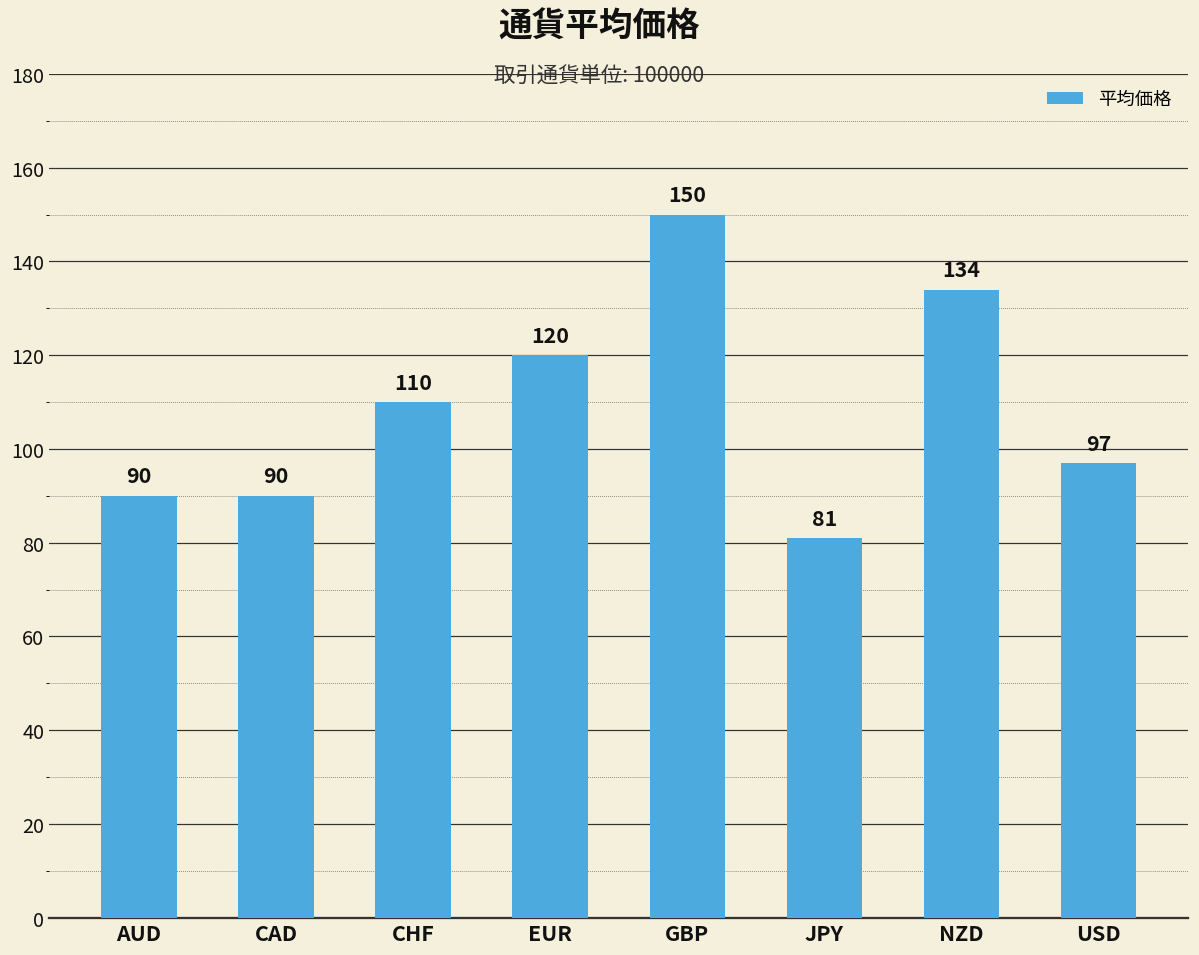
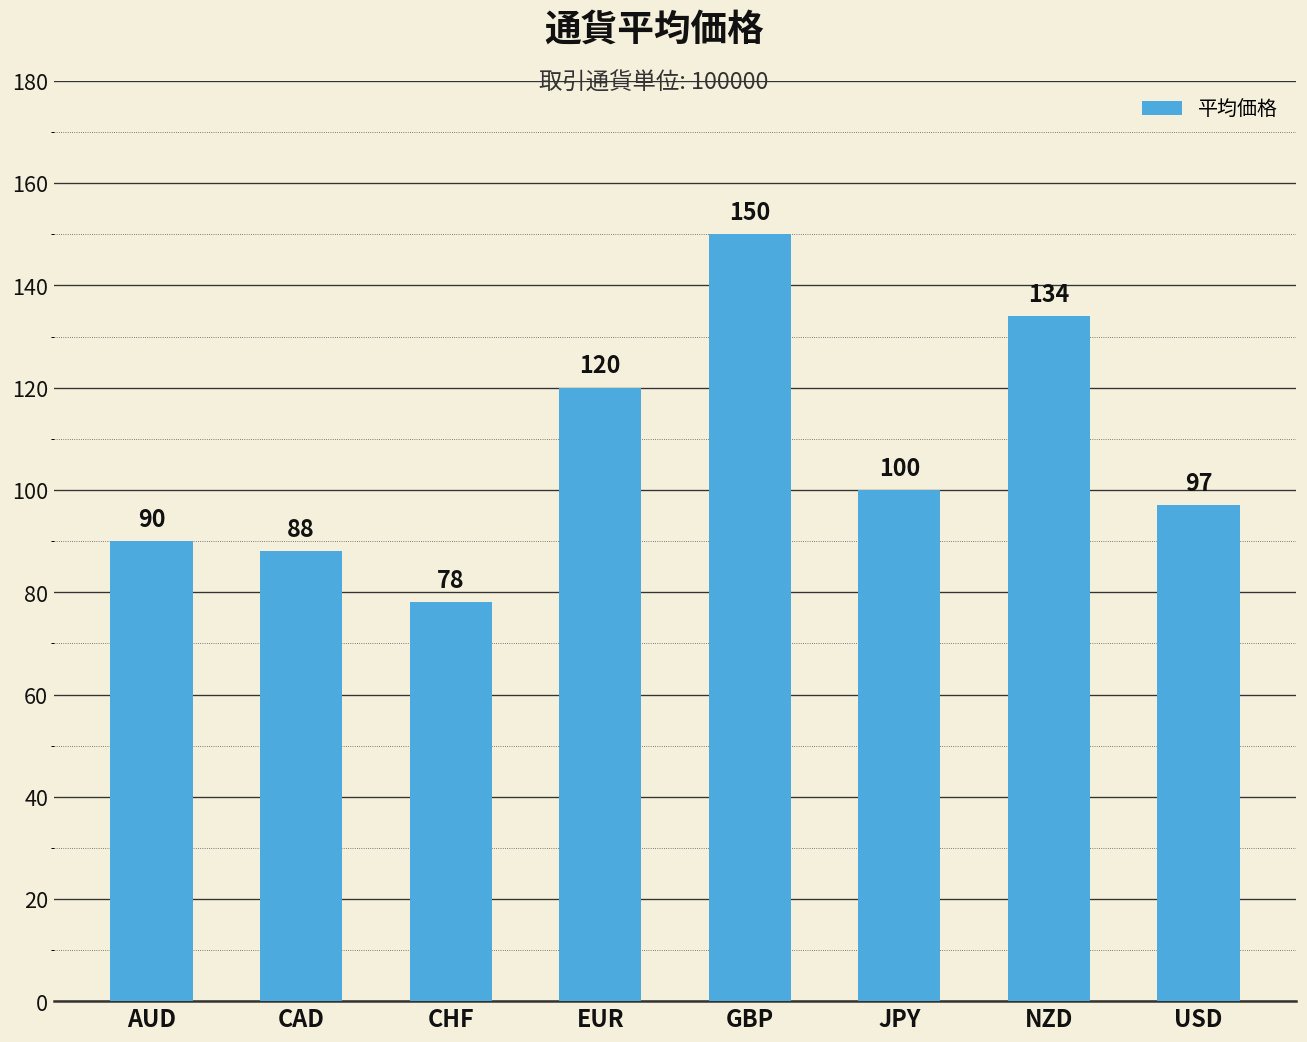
  {
    "AUD": 90,
-   "CAD": 90,
-   "CHF": 110,
+   "CAD": 88,
+   "CHF": 78,
    "EUR": 120,
    "GBP": 150,
-   "JPY": 81,
+   "JPY": 100,
    "NZD": 134,
    "USD": 97
  }
